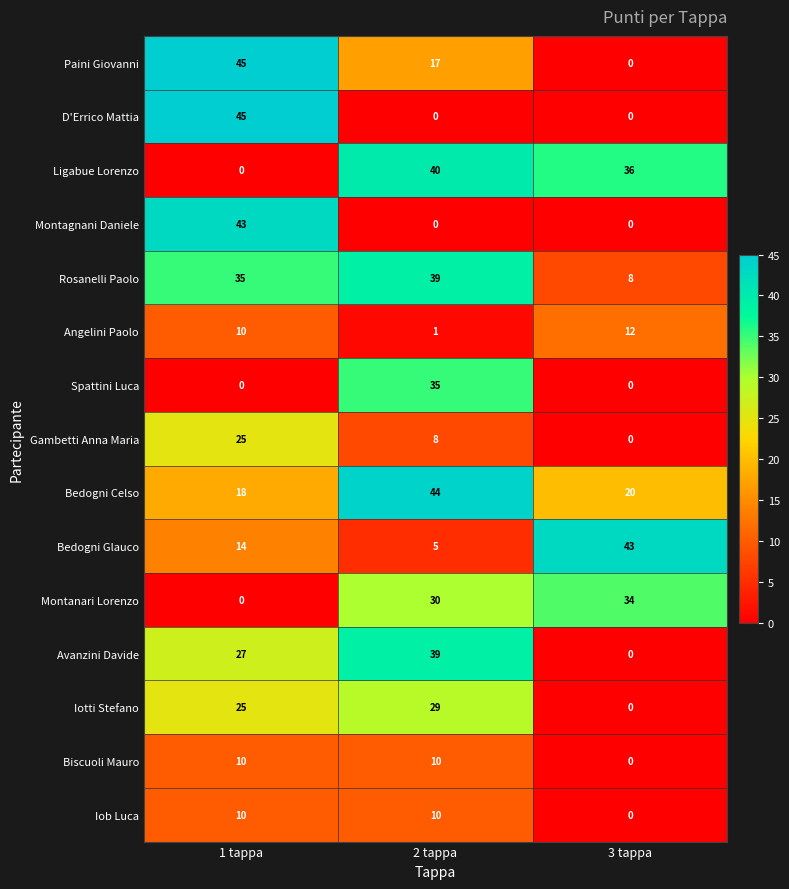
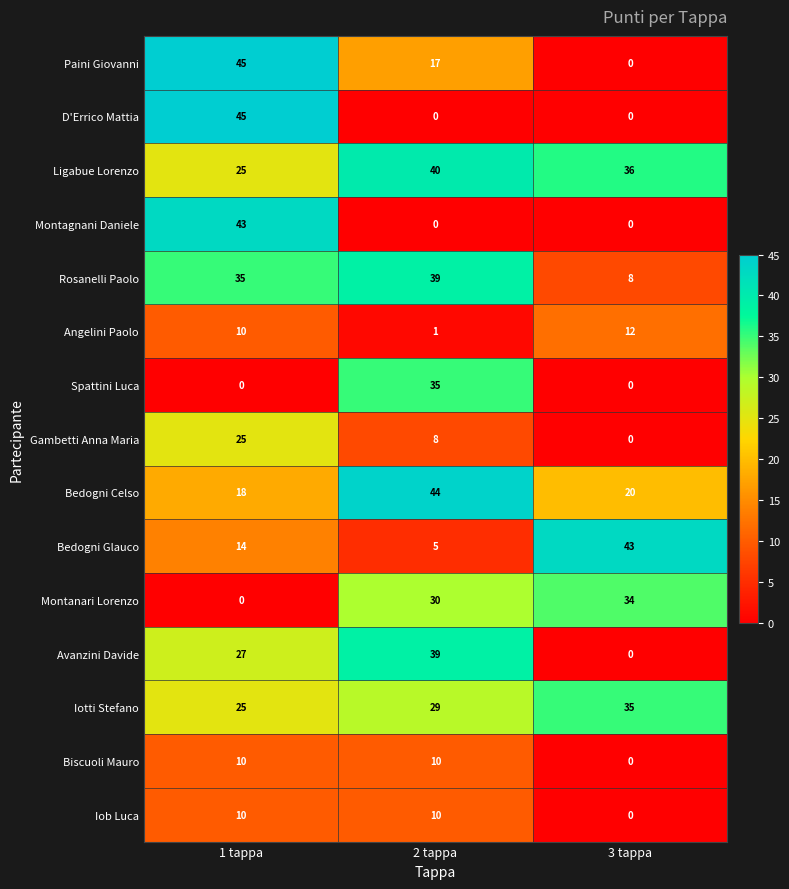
  {
    "Paini Giovanni": {
      "1 tappa": 45,
      "2 tappa": 17,
      "3 tappa": 0
    },
    "D'Errico Mattia": {
      "1 tappa": 45,
      "2 tappa": 0,
      "3 tappa": 0
    },
    "Ligabue Lorenzo": {
-     "1 tappa": 0,
+     "1 tappa": 25,
      "2 tappa": 40,
      "3 tappa": 36
    },
    "Montagnani Daniele": {
      "1 tappa": 43,
      "2 tappa": 0,
      "3 tappa": 0
    },
    "Rosanelli Paolo": {
      "1 tappa": 35,
      "2 tappa": 39,
      "3 tappa": 8
    },
    "Angelini Paolo": {
      "1 tappa": 10,
      "2 tappa": 1,
      "3 tappa": 12
    },
    "Spattini Luca": {
      "1 tappa": 0,
      "2 tappa": 35,
      "3 tappa": 0
    },
    "Gambetti Anna Maria": {
      "1 tappa": 25,
      "2 tappa": 8,
      "3 tappa": 0
    },
    "Bedogni Celso": {
      "1 tappa": 18,
      "2 tappa": 44,
      "3 tappa": 20
    },
    "Bedogni Glauco": {
      "1 tappa": 14,
      "2 tappa": 5,
      "3 tappa": 43
    },
    "Montanari Lorenzo": {
      "1 tappa": 0,
      "2 tappa": 30,
      "3 tappa": 34
    },
    "Avanzini Davide": {
      "1 tappa": 27,
      "2 tappa": 39,
      "3 tappa": 0
    },
    "Iotti Stefano": {
      "1 tappa": 25,
      "2 tappa": 29,
-     "3 tappa": 0
+     "3 tappa": 35
    },
    "Biscuoli Mauro": {
      "1 tappa": 10,
      "2 tappa": 10,
      "3 tappa": 0
    },
    "Iob Luca": {
      "1 tappa": 10,
      "2 tappa": 10,
      "3 tappa": 0
    }
  }
